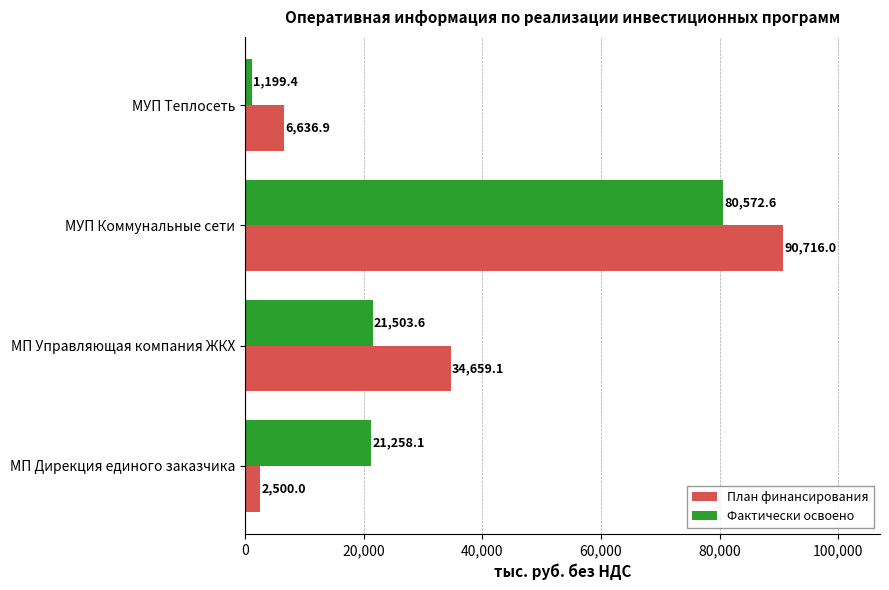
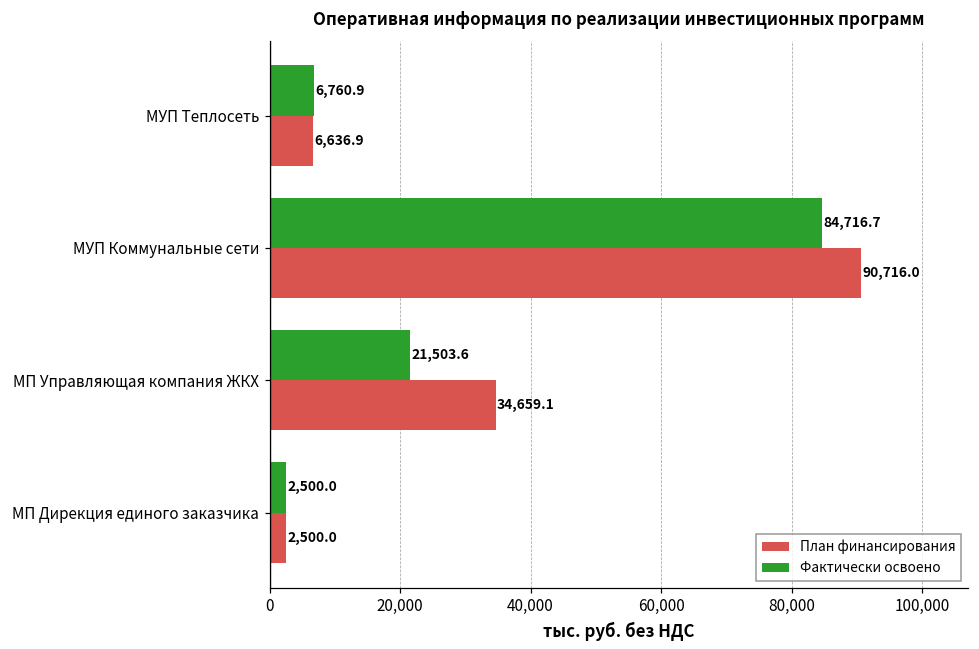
  {
    "План финансирования": {
      "МУП Теплосеть": "6,636.9",
      "МУП Коммунальные сети": "90,716.0",
      "МП Управляющая компания ЖКХ": "34,659.1",
      "МП Дирекция единого заказчика": "2,500.0"
    },
    "Фактически освоено": {
-     "МУП Теплосеть": "1,199.4",
-     "МУП Коммунальные сети": "80,572.6",
+     "МУП Теплосеть": "6,760.9",
+     "МУП Коммунальные сети": "84,716.7",
      "МП Управляющая компания ЖКХ": "21,503.6",
-     "МП Дирекция единого заказчика": "21,258.1"
+     "МП Дирекция единого заказчика": "2,500.0"
    }
  }
